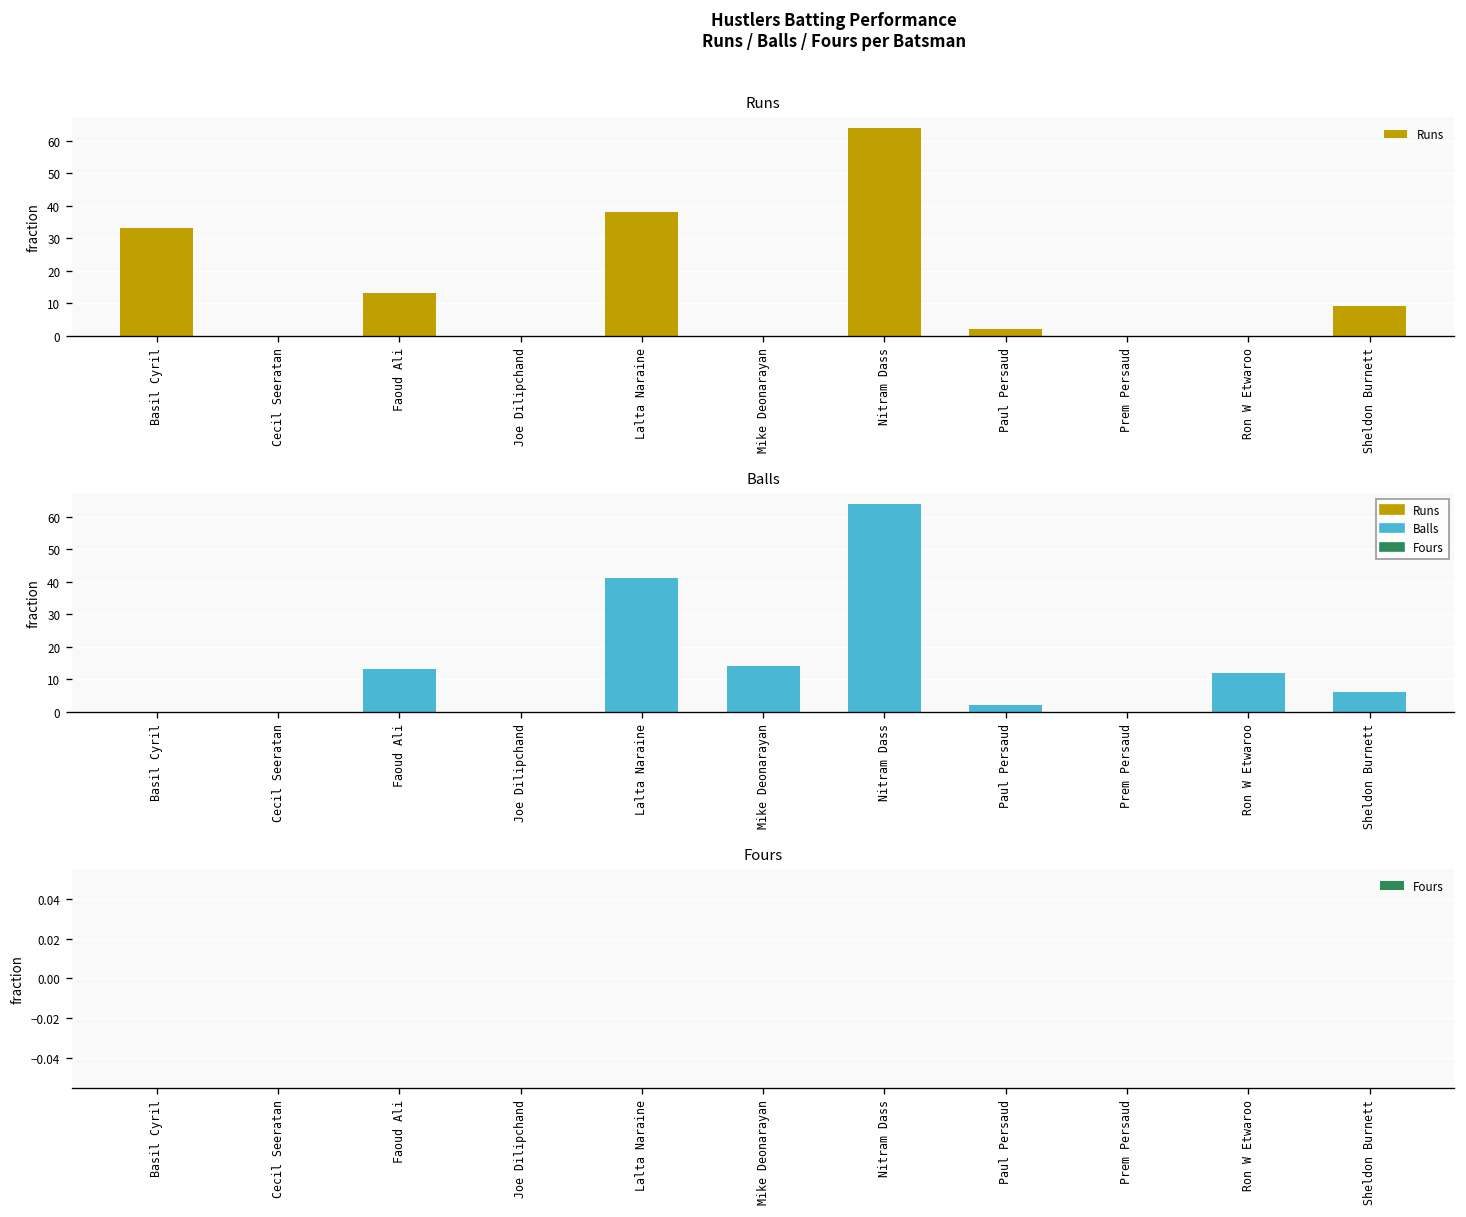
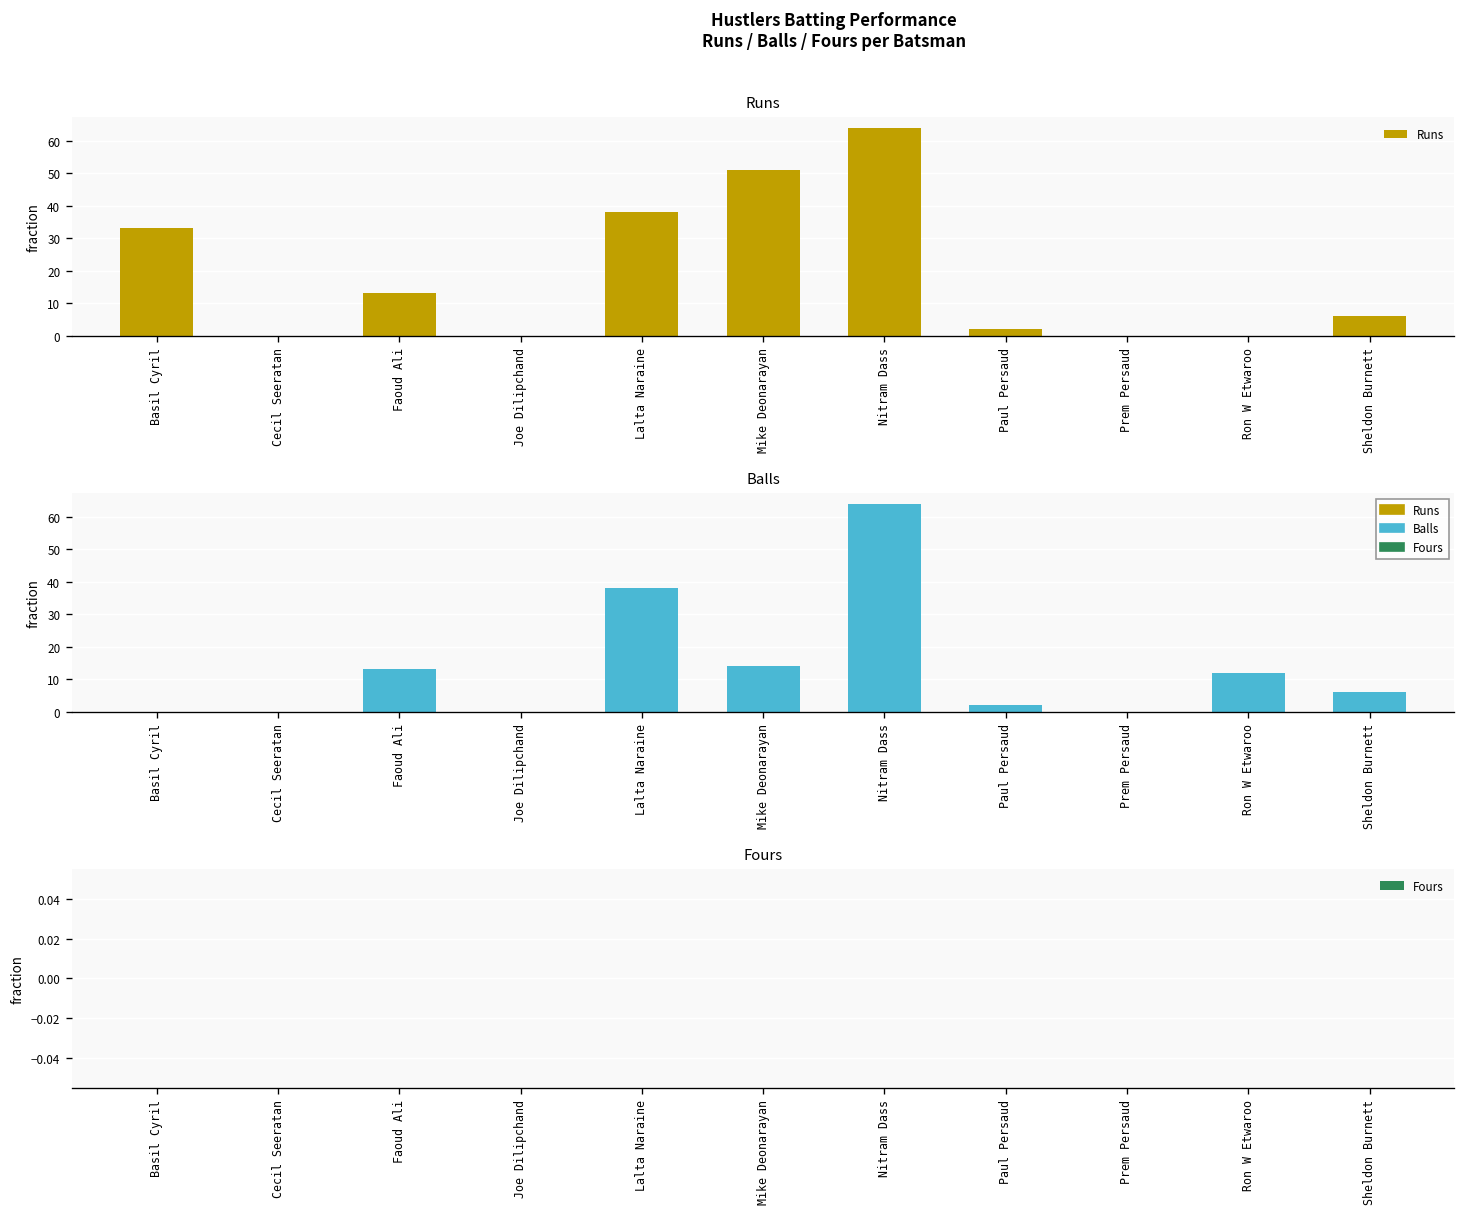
  {
    "Runs": {
      "Basil Cyril": 33,
      "Cecil Seeratan": 0,
      "Faoud Ali": 13,
      "Joe Dilipchand": 0,
      "Lalta Naraine": 38,
-     "Mike Deonarayan": 0,
+     "Mike Deonarayan": 51,
      "Nitram Dass": 64,
      "Paul Persaud": 2,
      "Prem Persaud": 0,
      "Ron W Etwaroo": 0,
-     "Sheldon Burnett": 9
+     "Sheldon Burnett": 6
    },
    "Balls": {
      "Basil Cyril": 0,
      "Cecil Seeratan": 0,
      "Faoud Ali": 13,
      "Joe Dilipchand": 0,
-     "Lalta Naraine": 41,
+     "Lalta Naraine": 38,
      "Mike Deonarayan": 14,
      "Nitram Dass": 64,
      "Paul Persaud": 2,
      "Prem Persaud": 0,
      "Ron W Etwaroo": 12,
      "Sheldon Burnett": 6
    },
    "Fours": {
      "Basil Cyril": 0.000,
      "Cecil Seeratan": 0.000,
      "Faoud Ali": 0.000,
      "Joe Dilipchand": 0.000,
      "Lalta Naraine": 0.000,
      "Mike Deonarayan": 0.000,
      "Nitram Dass": 0.000,
      "Paul Persaud": 0.000,
      "Prem Persaud": 0.000,
      "Ron W Etwaroo": 0.000,
      "Sheldon Burnett": 0.000
    }
  }
